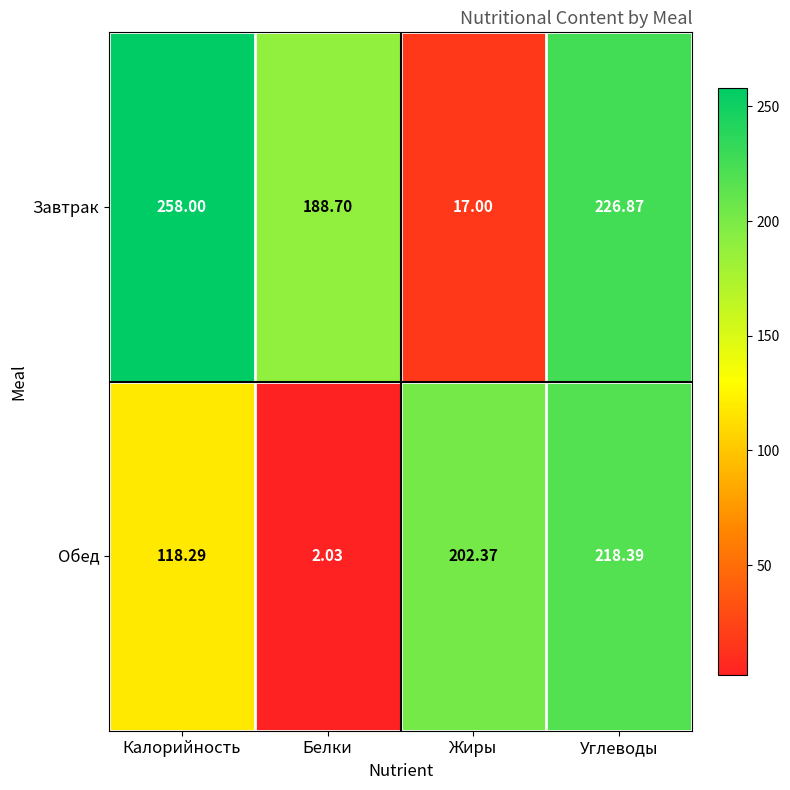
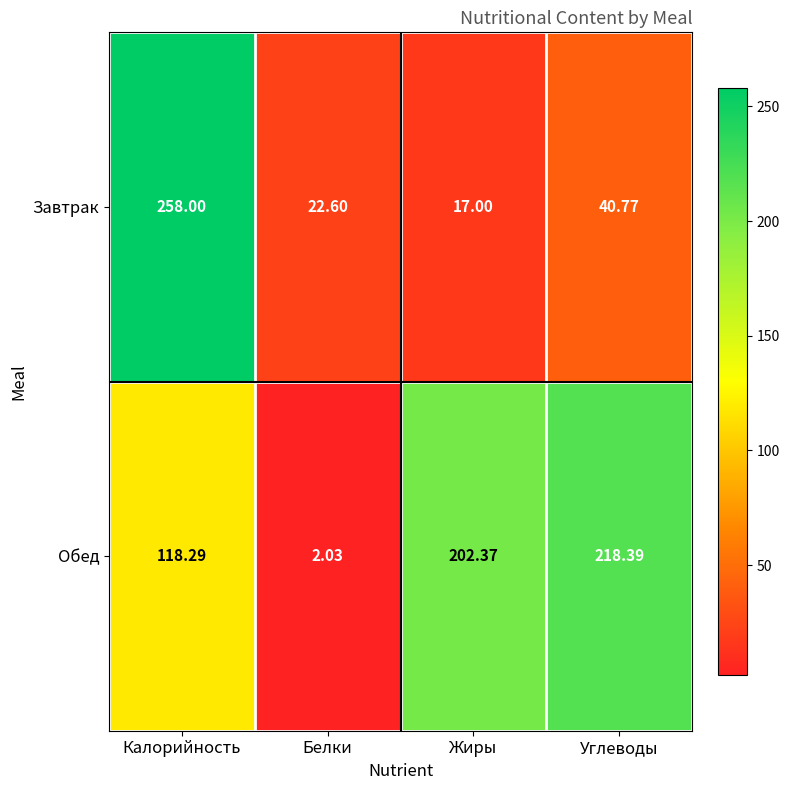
  {
    "Завтрак": {
      "Калорийность": 258.00,
-     "Белки": 188.70,
+     "Белки": 22.60,
      "Жиры": 17.00,
-     "Углеводы": 226.87
+     "Углеводы": 40.77
    },
    "Обед": {
      "Калорийность": 118.29,
      "Белки": 2.03,
      "Жиры": 202.37,
      "Углеводы": 218.39
    }
  }
